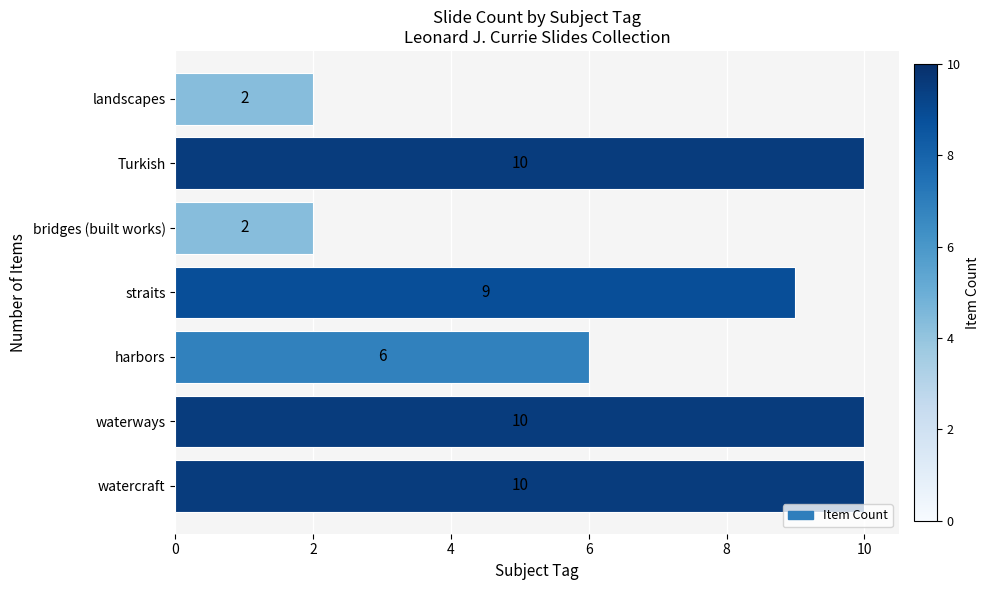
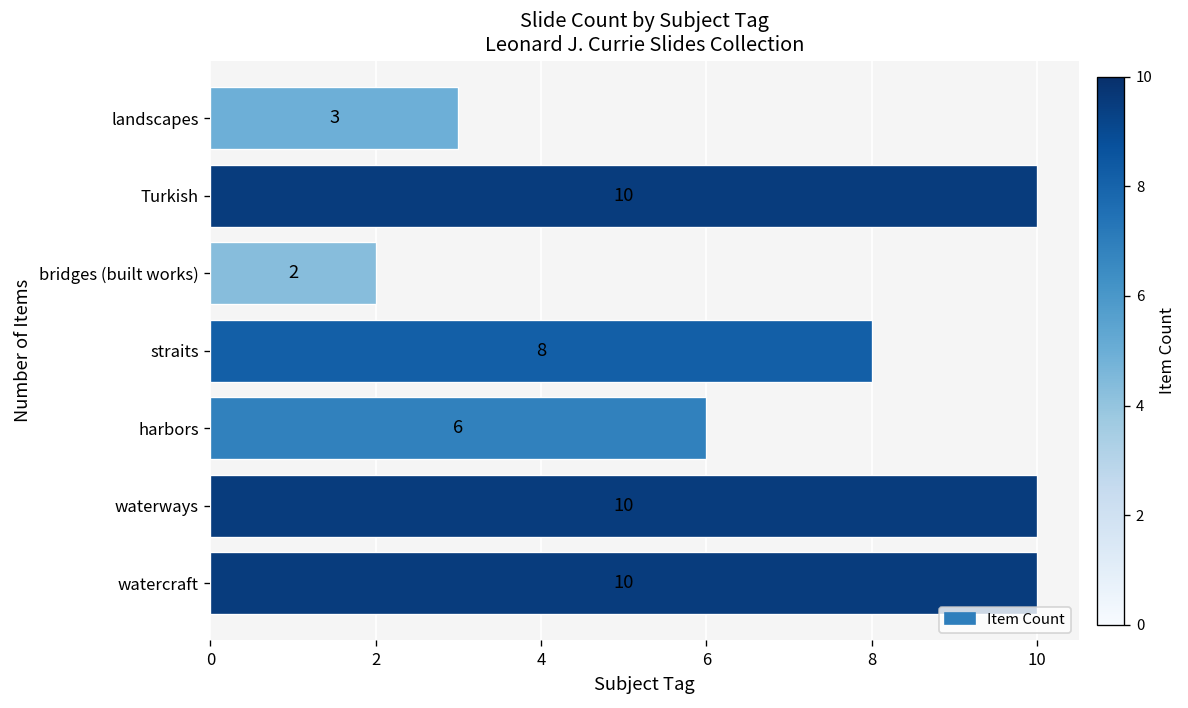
  {
-   "landscapes": 2,
+   "landscapes": 3,
    "Turkish": 10,
    "bridges (built works)": 2,
-   "straits": 9,
+   "straits": 8,
    "harbors": 6,
    "waterways": 10,
    "watercraft": 10
  }
